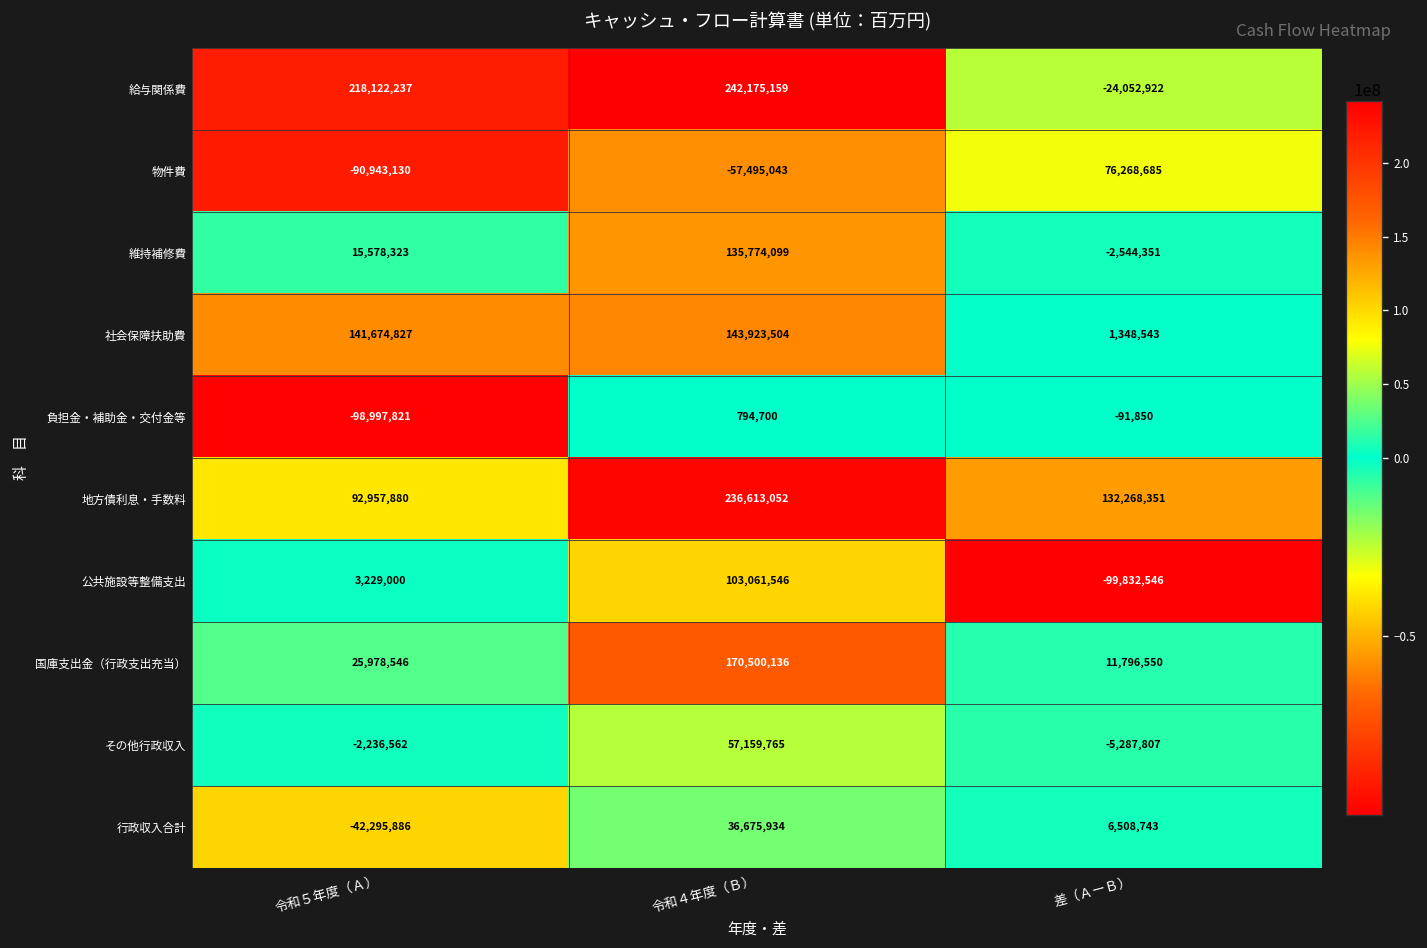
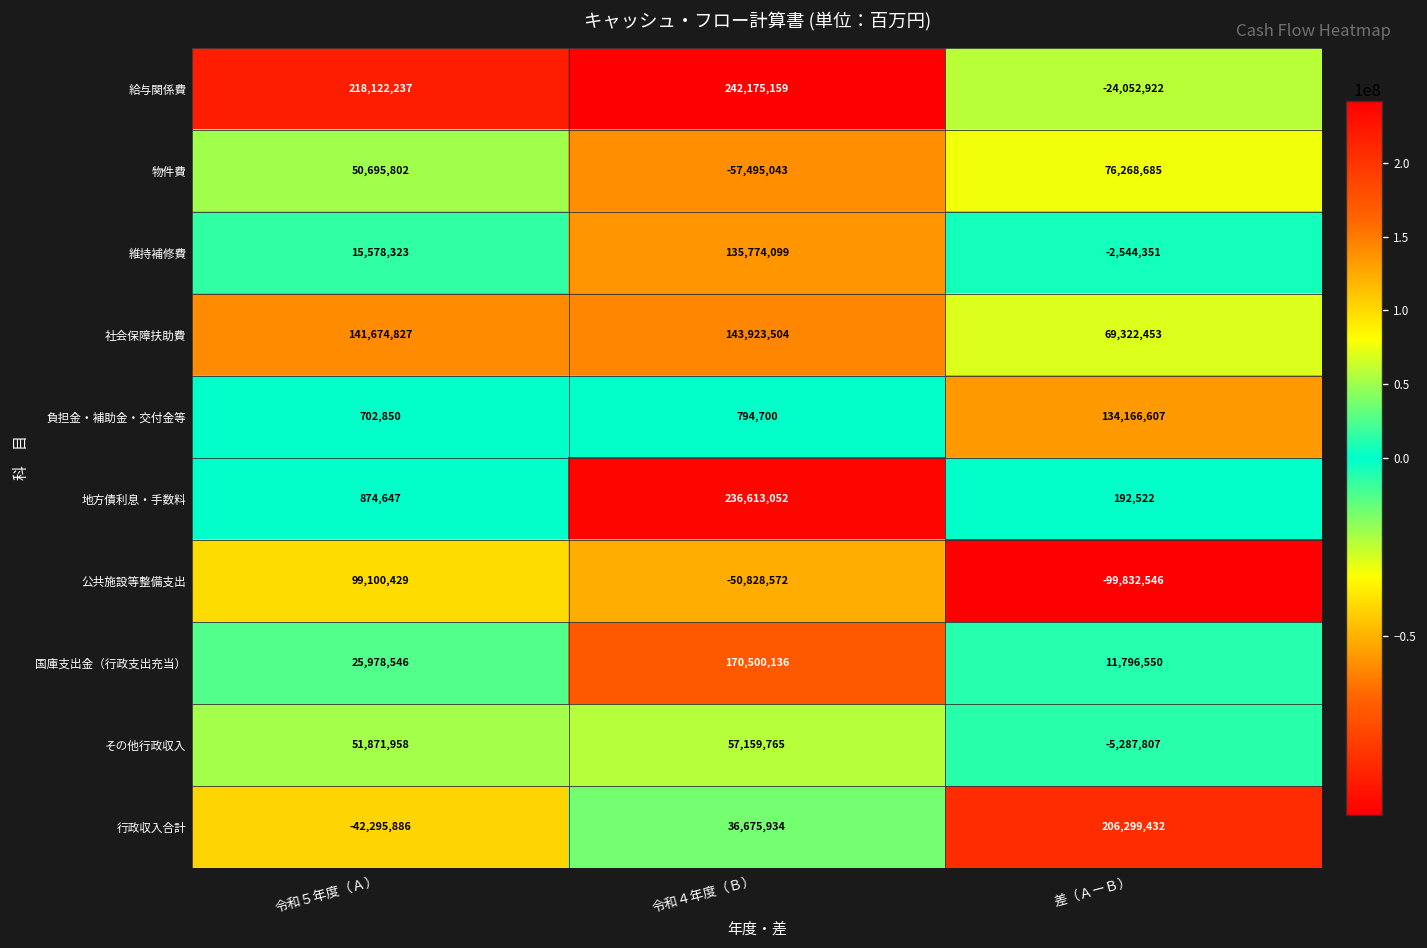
  {
    "給与関係費": {
      "令和５年度（Ａ）": "218,122,237",
      "令和４年度（Ｂ）": "242,175,159",
      "差（ＡーＢ）": "-24,052,922"
    },
    "物件費": {
-     "令和５年度（Ａ）": "-90,943,130",
+     "令和５年度（Ａ）": "50,695,802",
      "令和４年度（Ｂ）": "-57,495,043",
      "差（ＡーＢ）": "76,268,685"
    },
    "維持補修費": {
      "令和５年度（Ａ）": "15,578,323",
      "令和４年度（Ｂ）": "135,774,099",
      "差（ＡーＢ）": "-2,544,351"
    },
    "社会保障扶助費": {
      "令和５年度（Ａ）": "141,674,827",
      "令和４年度（Ｂ）": "143,923,504",
-     "差（ＡーＢ）": "1,348,543"
+     "差（ＡーＢ）": "69,322,453"
    },
    "負担金・補助金・交付金等": {
-     "令和５年度（Ａ）": "-98,997,821",
+     "令和５年度（Ａ）": "702,850",
      "令和４年度（Ｂ）": "794,700",
-     "差（ＡーＢ）": "-91,850"
+     "差（ＡーＢ）": "134,166,607"
    },
    "地方債利息・手数料": {
-     "令和５年度（Ａ）": "92,957,880",
+     "令和５年度（Ａ）": "874,647",
      "令和４年度（Ｂ）": "236,613,052",
-     "差（ＡーＢ）": "132,268,351"
+     "差（ＡーＢ）": "192,522"
    },
    "公共施設等整備支出": {
-     "令和５年度（Ａ）": "3,229,000",
-     "令和４年度（Ｂ）": "103,061,546",
+     "令和５年度（Ａ）": "99,100,429",
+     "令和４年度（Ｂ）": "-50,828,572",
      "差（ＡーＢ）": "-99,832,546"
    },
    "国庫支出金（行政支出充当）": {
      "令和５年度（Ａ）": "25,978,546",
      "令和４年度（Ｂ）": "170,500,136",
      "差（ＡーＢ）": "11,796,550"
    },
    "その他行政収入": {
-     "令和５年度（Ａ）": "-2,236,562",
+     "令和５年度（Ａ）": "51,871,958",
      "令和４年度（Ｂ）": "57,159,765",
      "差（ＡーＢ）": "-5,287,807"
    },
    "行政収入合計": {
      "令和５年度（Ａ）": "-42,295,886",
      "令和４年度（Ｂ）": "36,675,934",
-     "差（ＡーＢ）": "6,508,743"
+     "差（ＡーＢ）": "206,299,432"
    }
  }
